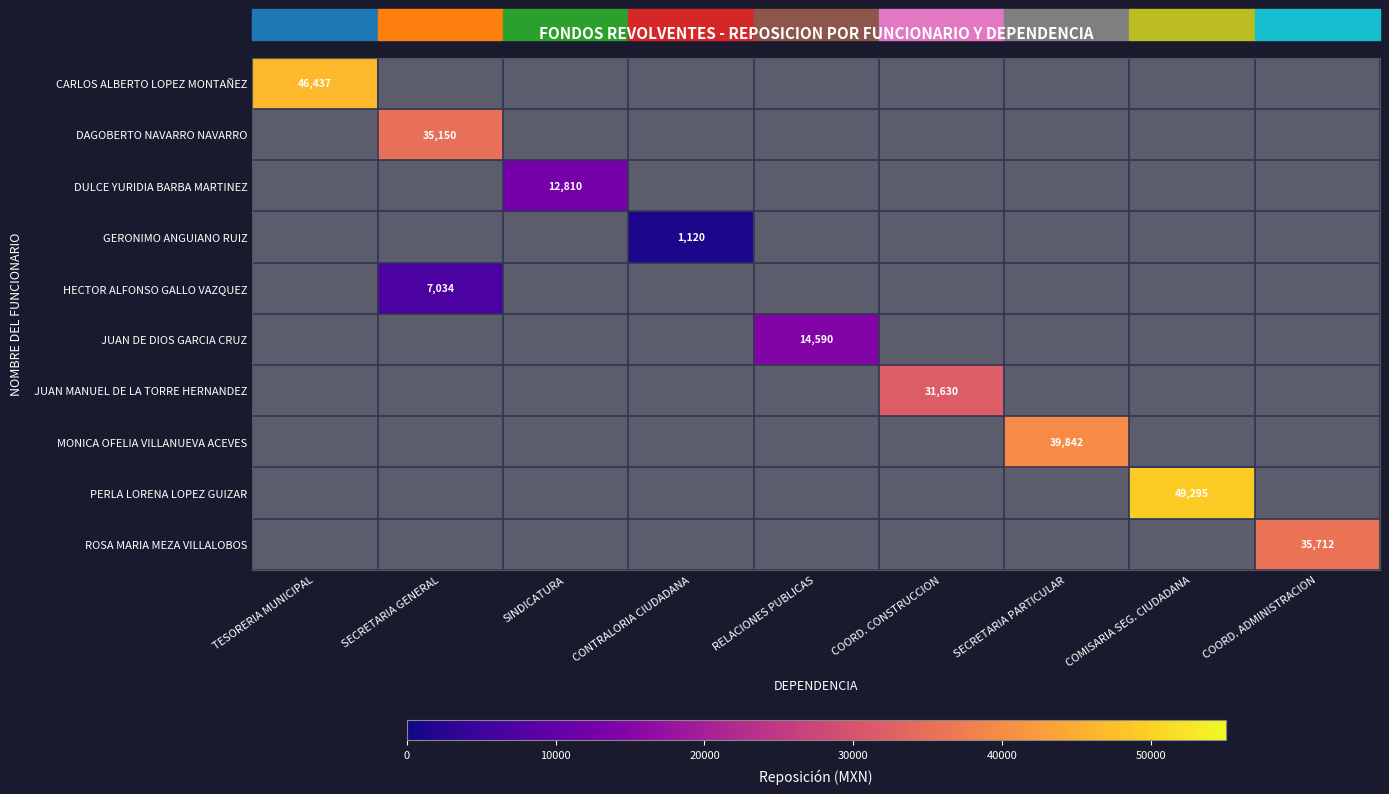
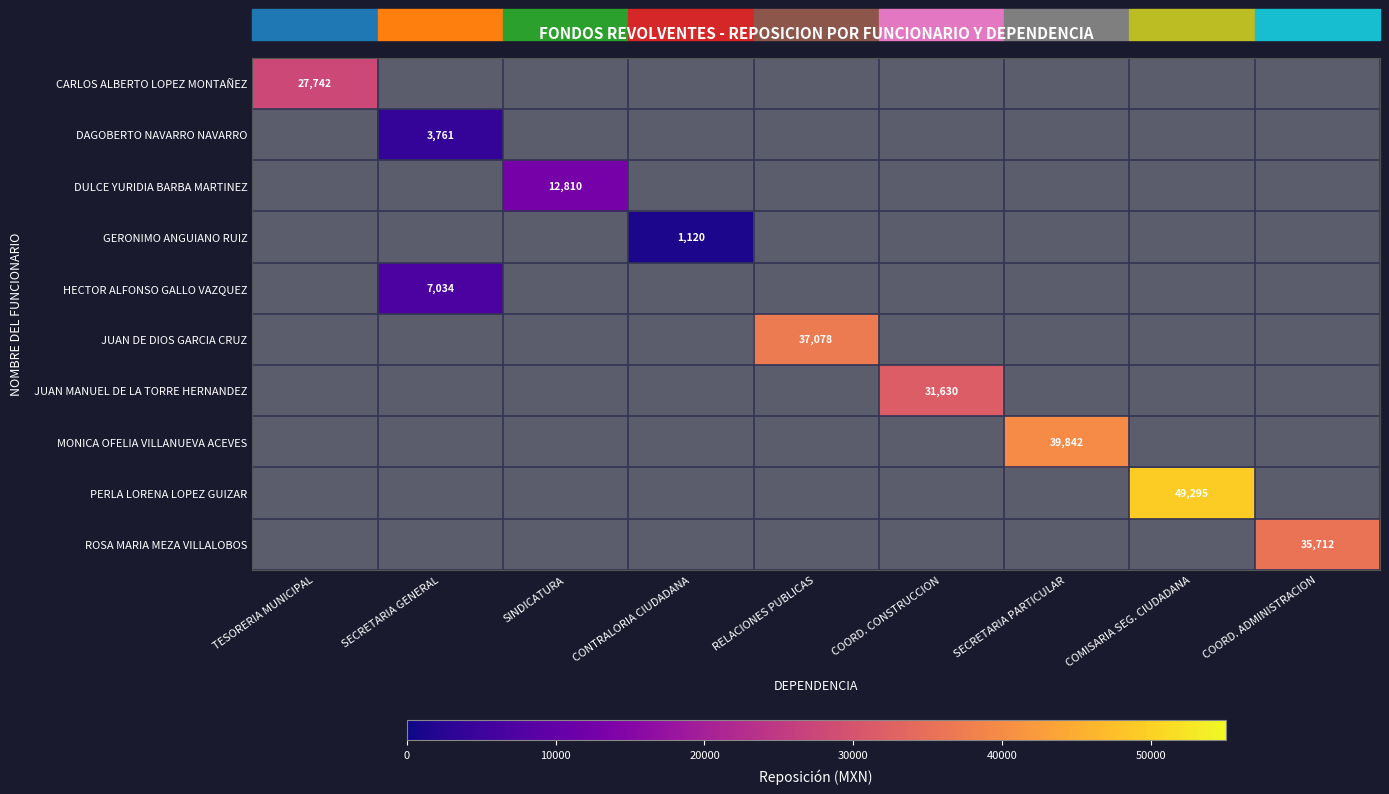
  {
    "CARLOS ALBERTO LOPEZ MONTAÑEZ": {
-     "TESORERIA MUNICIPAL": "46,437"
+     "TESORERIA MUNICIPAL": "27,742"
    },
    "DAGOBERTO NAVARRO NAVARRO": {
-     "SECRETARIA GENERAL": "35,150"
+     "SECRETARIA GENERAL": "3,761"
    },
    "DULCE YURIDIA BARBA MARTINEZ": {
      "SINDICATURA": "12,810"
    },
    "GERONIMO ANGUIANO RUIZ": {
      "CONTRALORIA CIUDADANA": "1,120"
    },
    "HECTOR ALFONSO GALLO VAZQUEZ": {
      "SECRETARIA GENERAL": "7,034"
    },
    "JUAN DE DIOS GARCIA CRUZ": {
-     "RELACIONES PUBLICAS": "14,590"
+     "RELACIONES PUBLICAS": "37,078"
    },
    "JUAN MANUEL DE LA TORRE HERNANDEZ": {
      "COORD. CONSTRUCCION": "31,630"
    },
    "MONICA OFELIA VILLANUEVA ACEVES": {
      "SECRETARIA PARTICULAR": "39,842"
    },
    "PERLA LORENA LOPEZ GUIZAR": {
      "COMISARIA SEG. CIUDADANA": "49,295"
    },
    "ROSA MARIA MEZA VILLALOBOS": {
      "COORD. ADMINISTRACION": "35,712"
    }
  }
